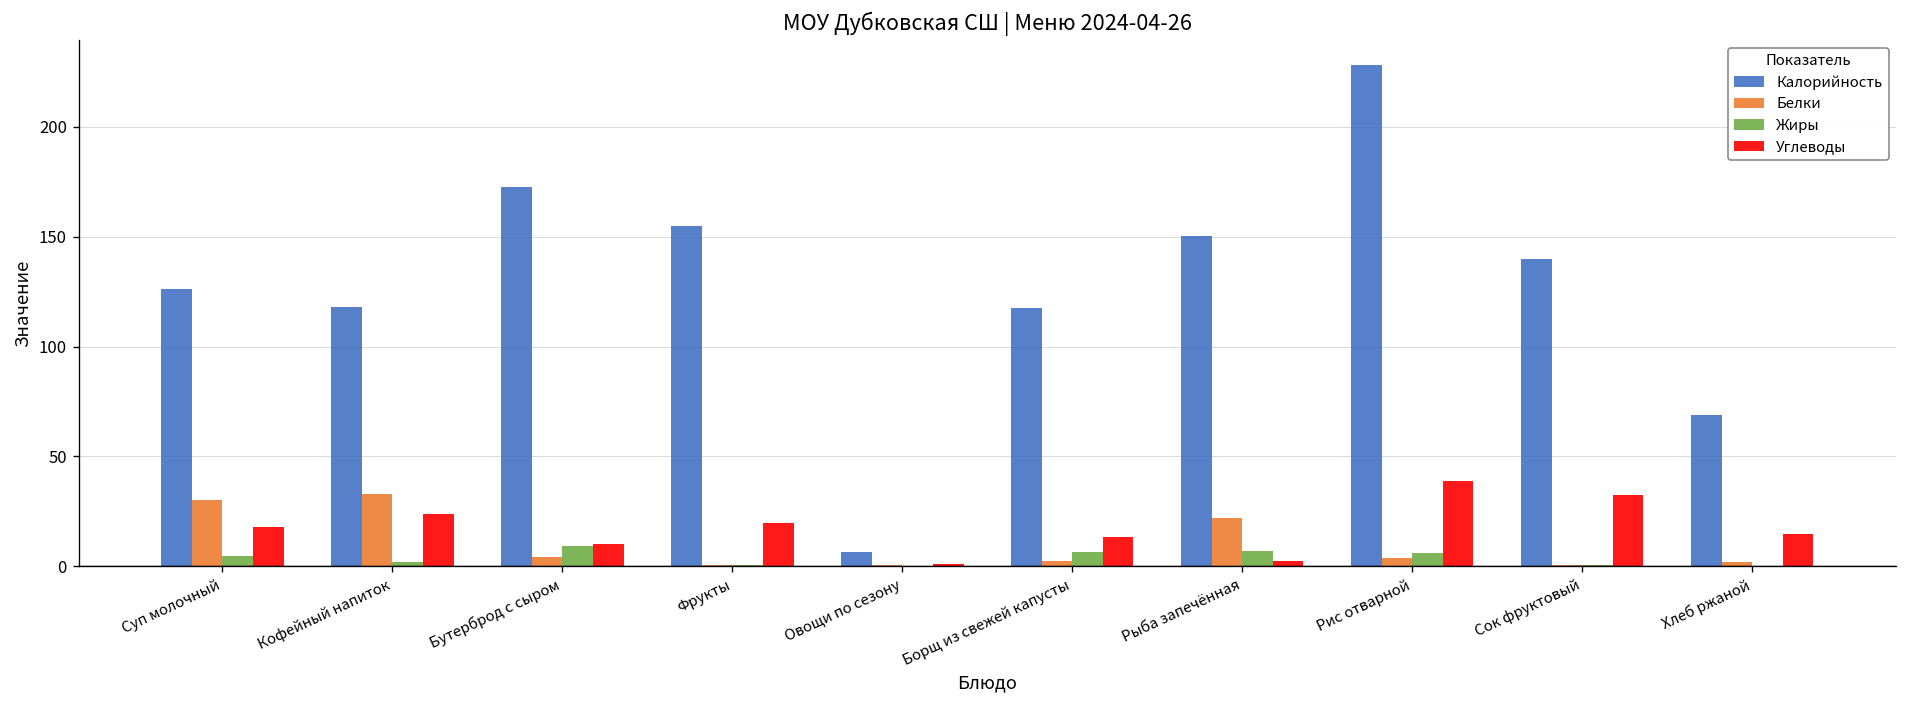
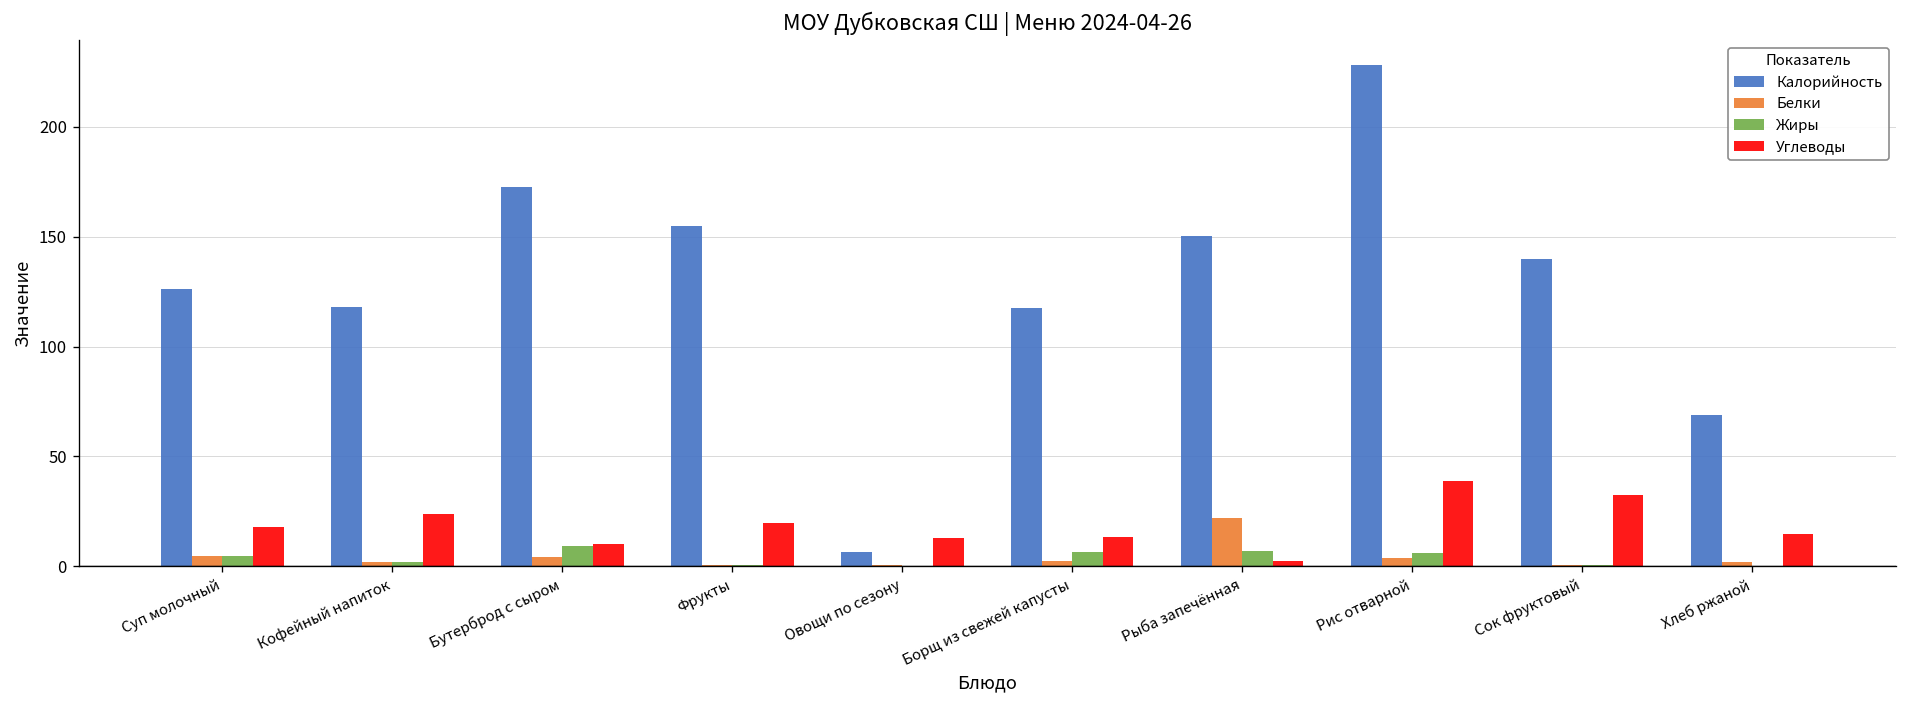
  {
    "Калорийность": {
      "Суп молочный": 126,
      "Кофейный напиток": 118,
      "Бутерброд с сыром": 172,
      "Фрукты": 155,
      "Овощи по сезону": 7,
      "Борщ из свежей капусты": 118,
      "Рыба запечённая": 150,
      "Рис отварной": 228,
      "Сок фруктовый": 140,
      "Хлеб ржаной": 69
    },
    "Белки": {
-     "Суп молочный": 30,
-     "Кофейный напиток": 33,
+     "Суп молочный": 4,
+     "Кофейный напиток": 2,
      "Бутерброд с сыром": 4,
      "Борщ из свежей капусты": 2,
      "Рыба запечённая": 22,
      "Рис отварной": 4,
      "Хлеб ржаной": 2
    },
    "Жиры": {
      "Суп молочный": 5,
      "Кофейный напиток": 2,
      "Бутерброд с сыром": 9,
      "Борщ из свежей капусты": 7,
      "Рыба запечённая": 7,
      "Рис отварной": 6
    },
    "Углеводы": {
      "Суп молочный": 18,
      "Кофейный напиток": 24,
      "Бутерброд с сыром": 10,
      "Фрукты": 20,
-     "Овощи по сезону": 1,
+     "Овощи по сезону": 13,
      "Борщ из свежей капусты": 13,
      "Рыба запечённая": 2,
      "Рис отварной": 39,
      "Сок фруктовый": 33,
      "Хлеб ржаной": 15
    }
  }
